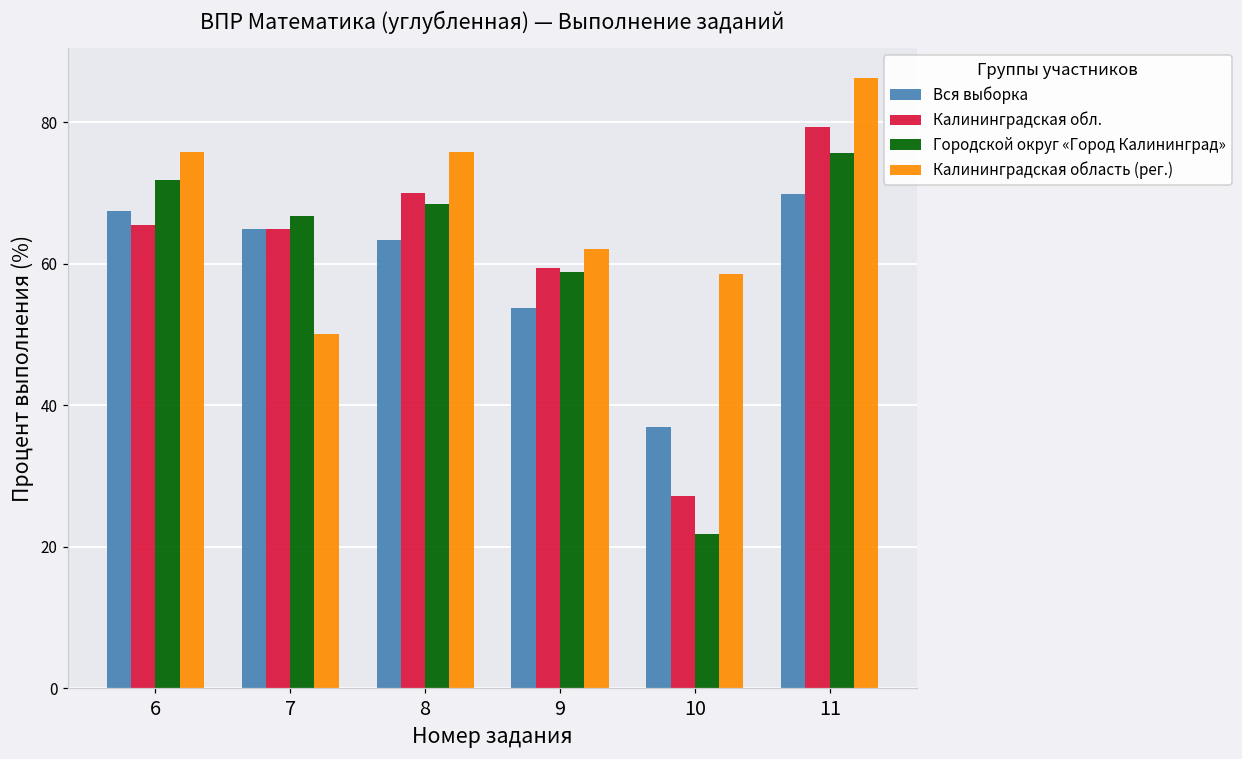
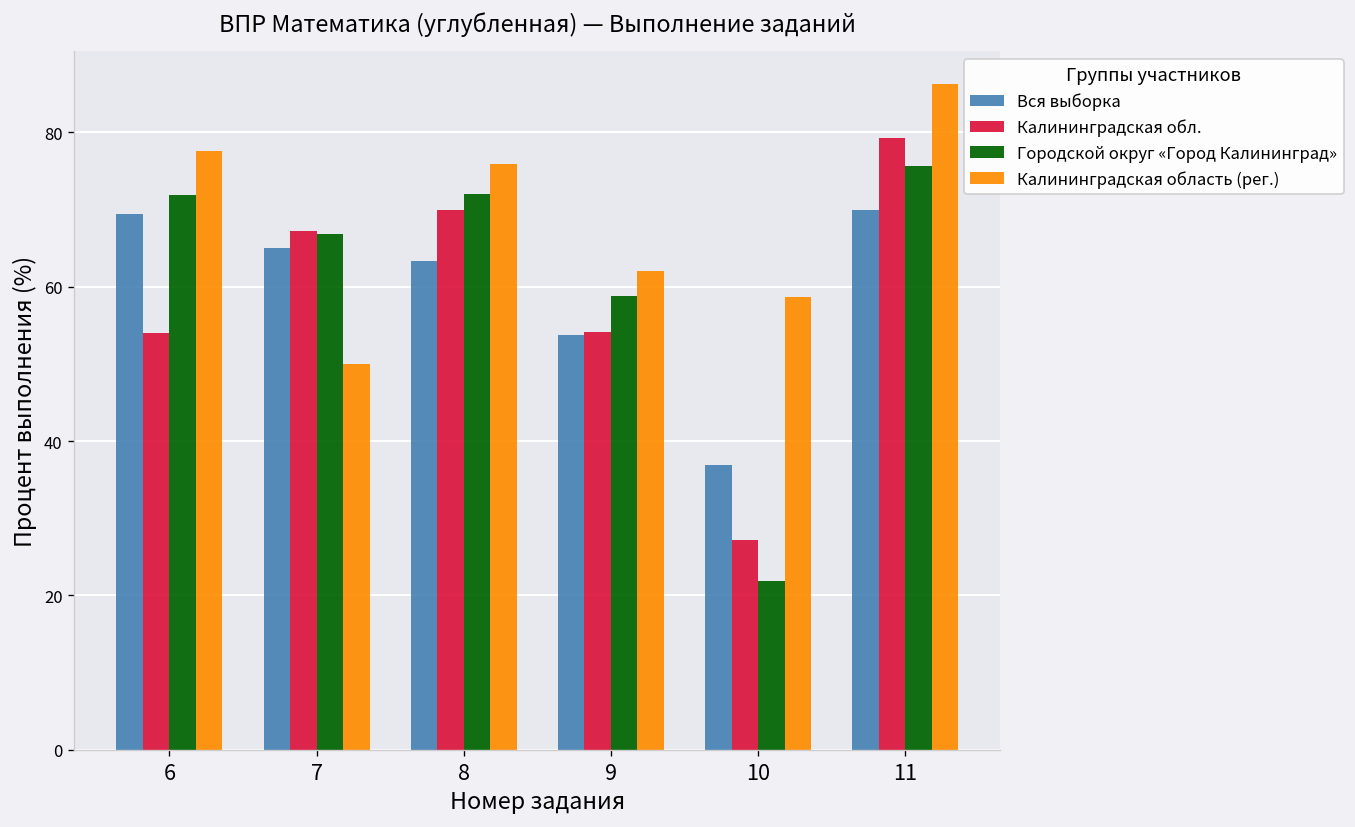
  {
    "Вся выборка": {
-     "6": 67,
+     "6": 69,
      "7": 65,
      "8": 63,
      "9": 54,
      "10": 37,
      "11": 70
    },
    "Калининградская обл.": {
-     "6": 66,
-     "7": 65,
+     "6": 54,
+     "7": 67,
      "8": 70,
-     "9": 59,
+     "9": 54,
      "10": 27,
      "11": 79
    },
    "Городской округ «Город Калининград»": {
      "6": 72,
      "7": 67,
-     "8": 68,
+     "8": 72,
      "9": 59,
      "10": 22,
      "11": 76
    },
    "Калининградская область (рег.)": {
-     "6": 76,
+     "6": 78,
      "7": 50,
      "8": 76,
      "9": 62,
      "10": 59,
      "11": 86
    }
  }
